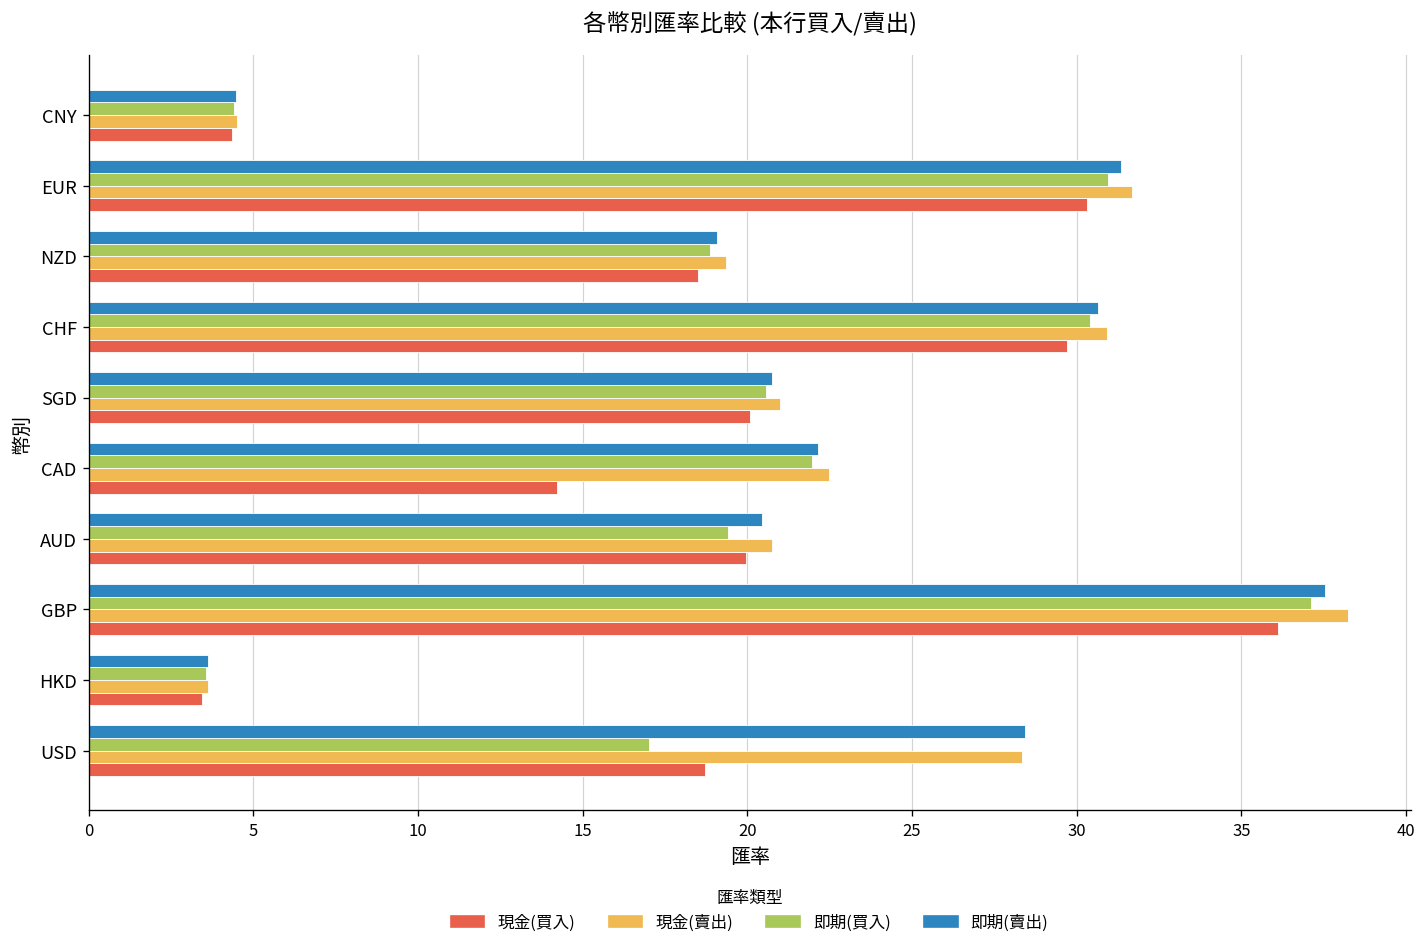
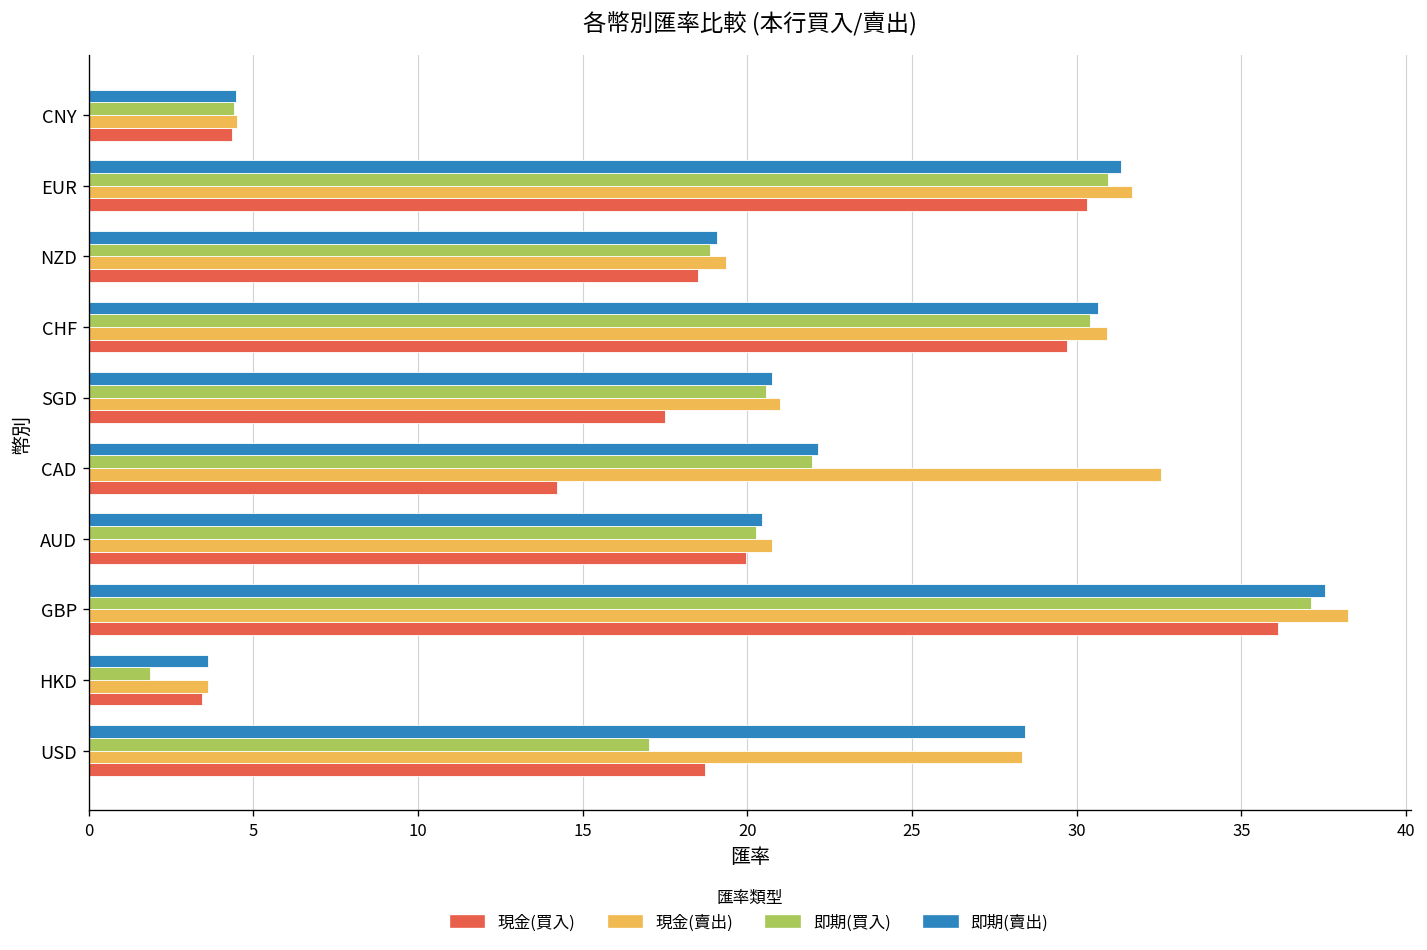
  {
    "現金(買入)": {
      "CNY": 4.3,
      "EUR": 30.3,
      "NZD": 18.5,
      "CHF": 29.7,
-     "SGD": 20.1,
+     "SGD": 17.5,
      "CAD": 14.2,
      "AUD": 20.0,
      "GBP": 36.1,
      "HKD": 3.4,
      "USD": 18.7
    },
    "現金(賣出)": {
      "CNY": 4.5,
      "EUR": 31.7,
      "NZD": 19.4,
      "CHF": 30.9,
      "SGD": 21.0,
-     "CAD": 22.5,
+     "CAD": 32.6,
      "AUD": 20.8,
      "GBP": 38.2,
      "HKD": 3.6,
      "USD": 28.3
    },
    "即期(買入)": {
      "CNY": 4.4,
      "EUR": 31.0,
      "NZD": 18.9,
      "CHF": 30.4,
      "SGD": 20.6,
      "CAD": 22.0,
-     "AUD": 19.4,
+     "AUD": 20.3,
      "GBP": 37.1,
-     "HKD": 3.6,
+     "HKD": 1.9,
      "USD": 17.0
    },
    "即期(賣出)": {
      "CNY": 4.5,
      "EUR": 31.4,
      "NZD": 19.1,
      "CHF": 30.7,
      "SGD": 20.8,
      "CAD": 22.2,
      "AUD": 20.5,
      "GBP": 37.5,
      "HKD": 3.6,
      "USD": 28.4
    }
  }
